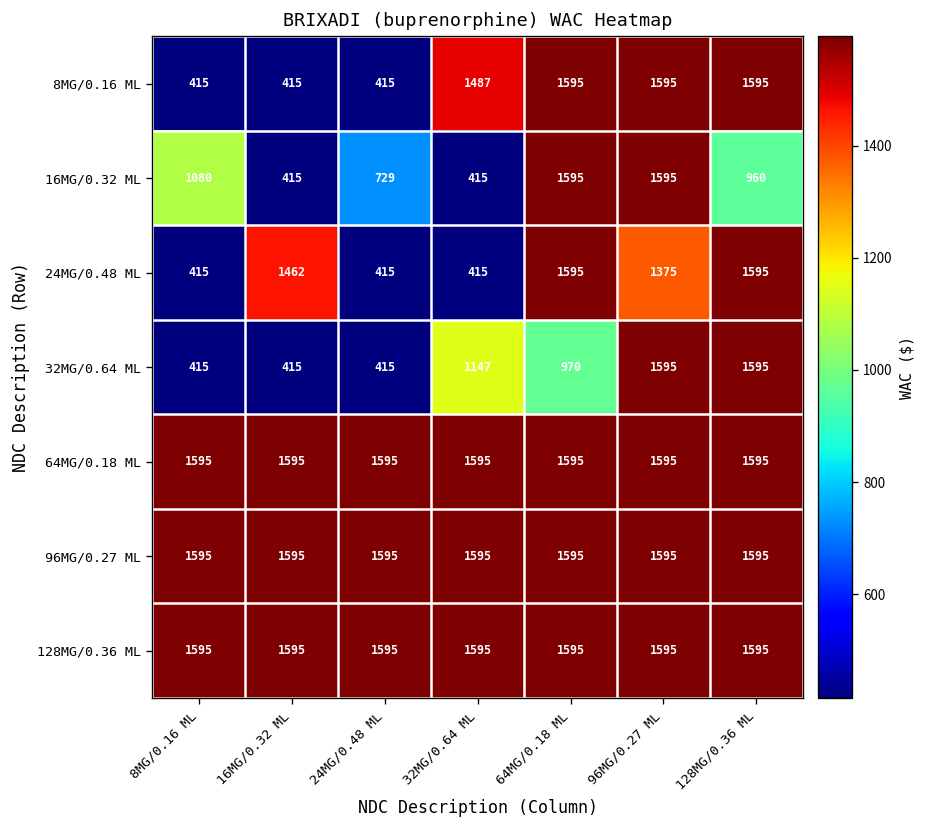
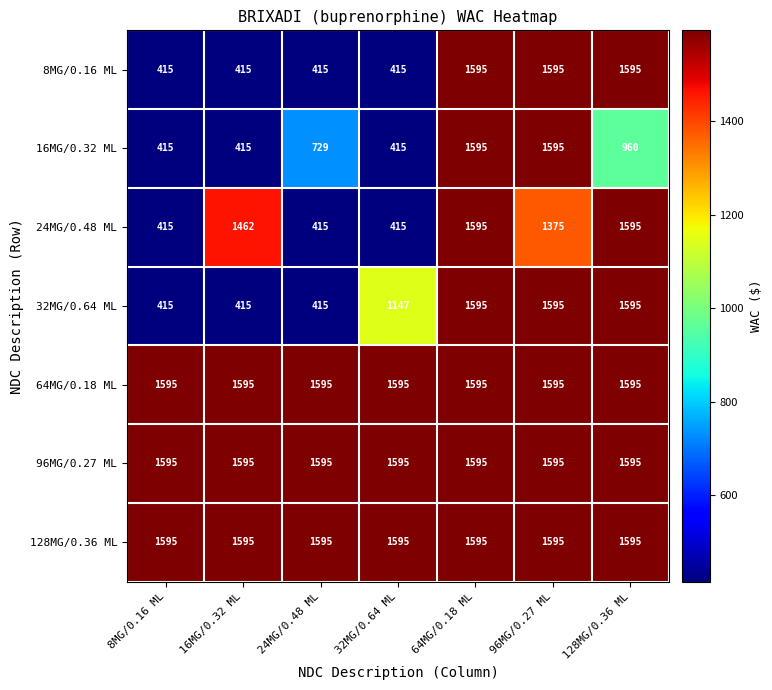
  {
    "8MG/0.16 ML": {
      "8MG/0.16 ML": 415,
      "16MG/0.32 ML": 415,
      "24MG/0.48 ML": 415,
-     "32MG/0.64 ML": 1487,
+     "32MG/0.64 ML": 415,
      "64MG/0.18 ML": 1595,
      "96MG/0.27 ML": 1595,
      "128MG/0.36 ML": 1595
    },
    "16MG/0.32 ML": {
-     "8MG/0.16 ML": 1080,
+     "8MG/0.16 ML": 415,
      "16MG/0.32 ML": 415,
      "24MG/0.48 ML": 729,
      "32MG/0.64 ML": 415,
      "64MG/0.18 ML": 1595,
      "96MG/0.27 ML": 1595,
      "128MG/0.36 ML": 960
    },
    "24MG/0.48 ML": {
      "8MG/0.16 ML": 415,
      "16MG/0.32 ML": 1462,
      "24MG/0.48 ML": 415,
      "32MG/0.64 ML": 415,
      "64MG/0.18 ML": 1595,
      "96MG/0.27 ML": 1375,
      "128MG/0.36 ML": 1595
    },
    "32MG/0.64 ML": {
      "8MG/0.16 ML": 415,
      "16MG/0.32 ML": 415,
      "24MG/0.48 ML": 415,
      "32MG/0.64 ML": 1147,
-     "64MG/0.18 ML": 970,
+     "64MG/0.18 ML": 1595,
      "96MG/0.27 ML": 1595,
      "128MG/0.36 ML": 1595
    },
    "64MG/0.18 ML": {
      "8MG/0.16 ML": 1595,
      "16MG/0.32 ML": 1595,
      "24MG/0.48 ML": 1595,
      "32MG/0.64 ML": 1595,
      "64MG/0.18 ML": 1595,
      "96MG/0.27 ML": 1595,
      "128MG/0.36 ML": 1595
    },
    "96MG/0.27 ML": {
      "8MG/0.16 ML": 1595,
      "16MG/0.32 ML": 1595,
      "24MG/0.48 ML": 1595,
      "32MG/0.64 ML": 1595,
      "64MG/0.18 ML": 1595,
      "96MG/0.27 ML": 1595,
      "128MG/0.36 ML": 1595
    },
    "128MG/0.36 ML": {
      "8MG/0.16 ML": 1595,
      "16MG/0.32 ML": 1595,
      "24MG/0.48 ML": 1595,
      "32MG/0.64 ML": 1595,
      "64MG/0.18 ML": 1595,
      "96MG/0.27 ML": 1595,
      "128MG/0.36 ML": 1595
    }
  }
